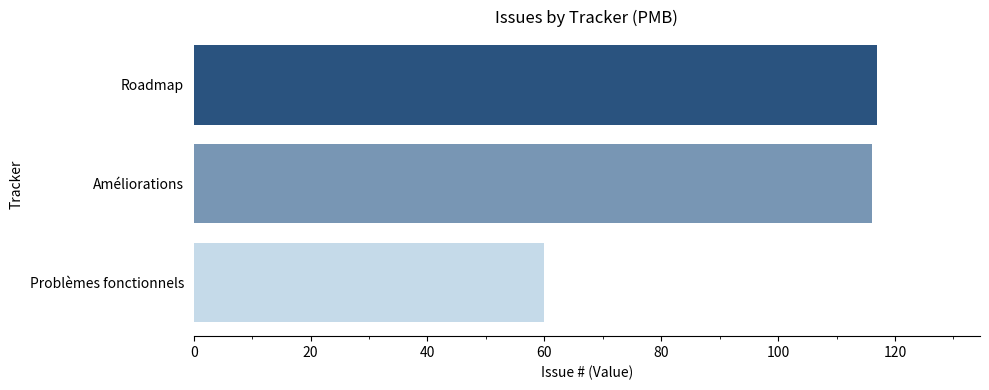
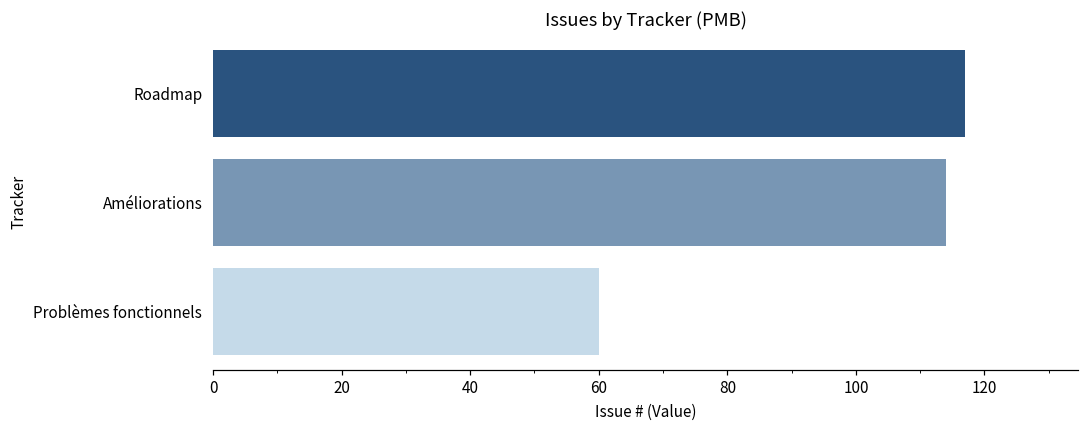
  {
    "Roadmap": 117,
-   "Améliorations": 116,
+   "Améliorations": 114,
    "Problèmes fonctionnels": 60
  }
